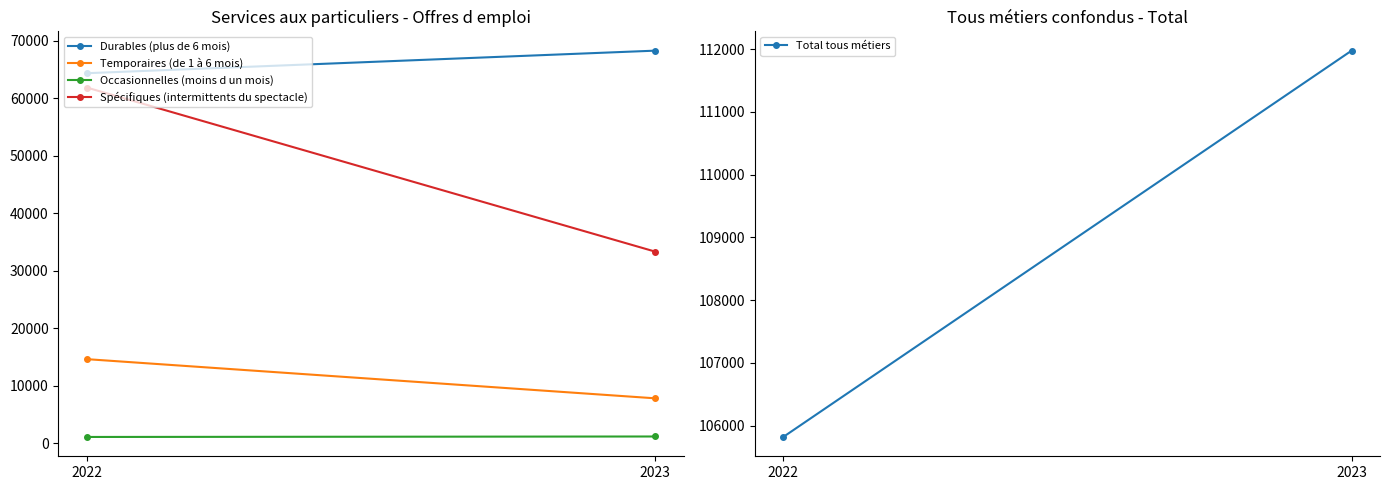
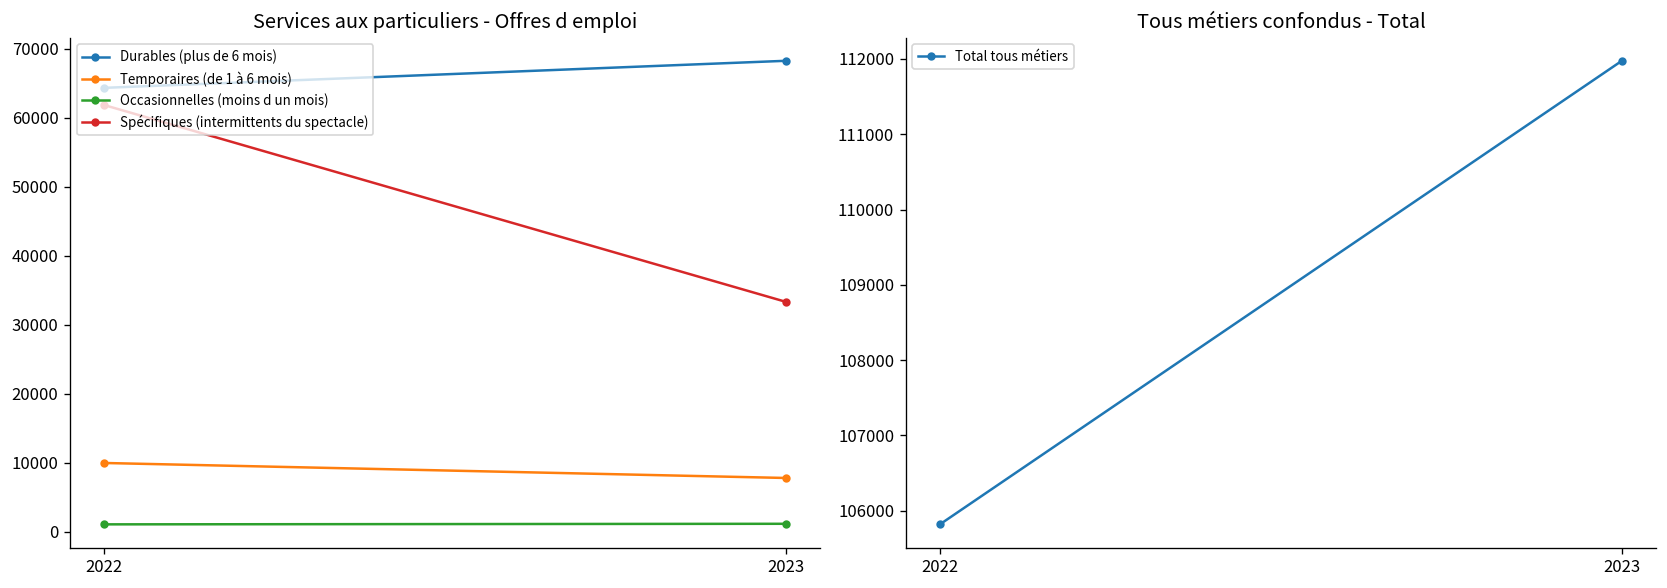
  {
    "Services aux particuliers - Offres d emploi": {
      "Durables (plus de 6 mois)": {
        "2023": 68000
      },
      "Temporaires (de 1 à 6 mois)": {
-       "2022": 15000,
+       "2022": 10000,
        "2023": 8000
      },
      "Occasionnelles (moins d un mois)": {
        "2022": 1000,
        "2023": 1000
      },
      "Spécifiques (intermittents du spectacle)": {
        "2023": 33000
      }
    },
    "Tous métiers confondus - Total": {
      "2022": 105800,
      "2023": 112000
    }
  }
